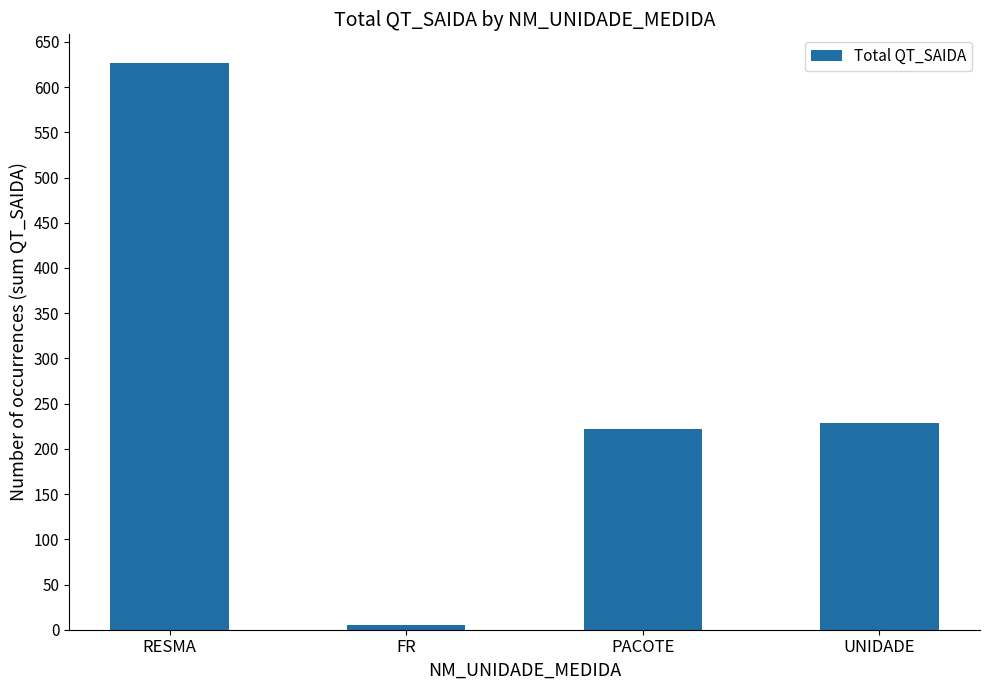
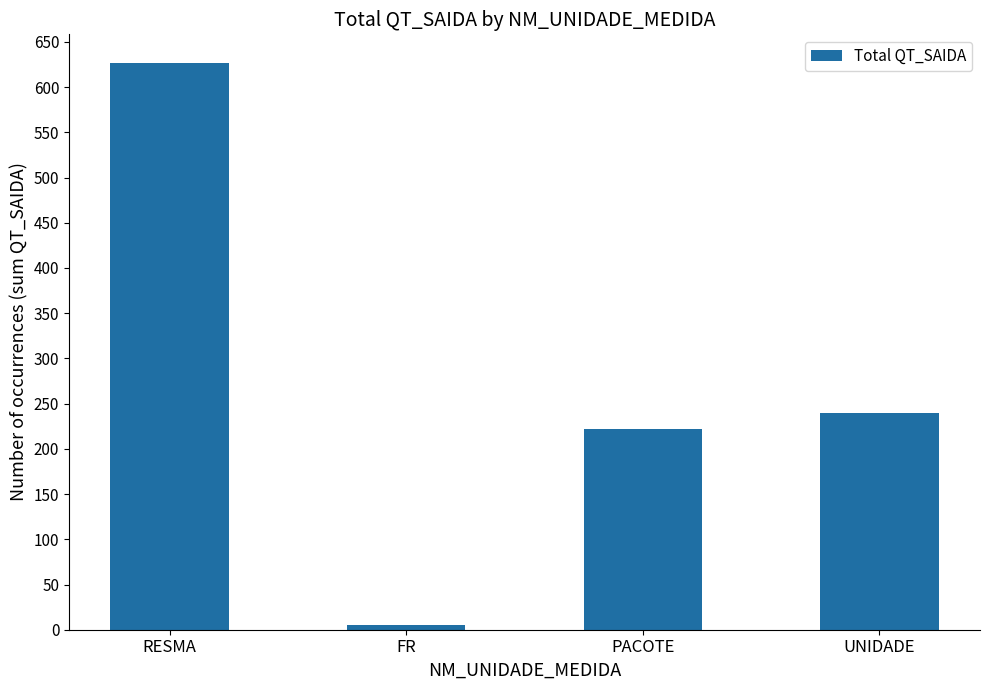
  {
    "RESMA": 630,
    "FR": 10,
    "PACOTE": 220,
-   "UNIDADE": 230
+   "UNIDADE": 240
  }
